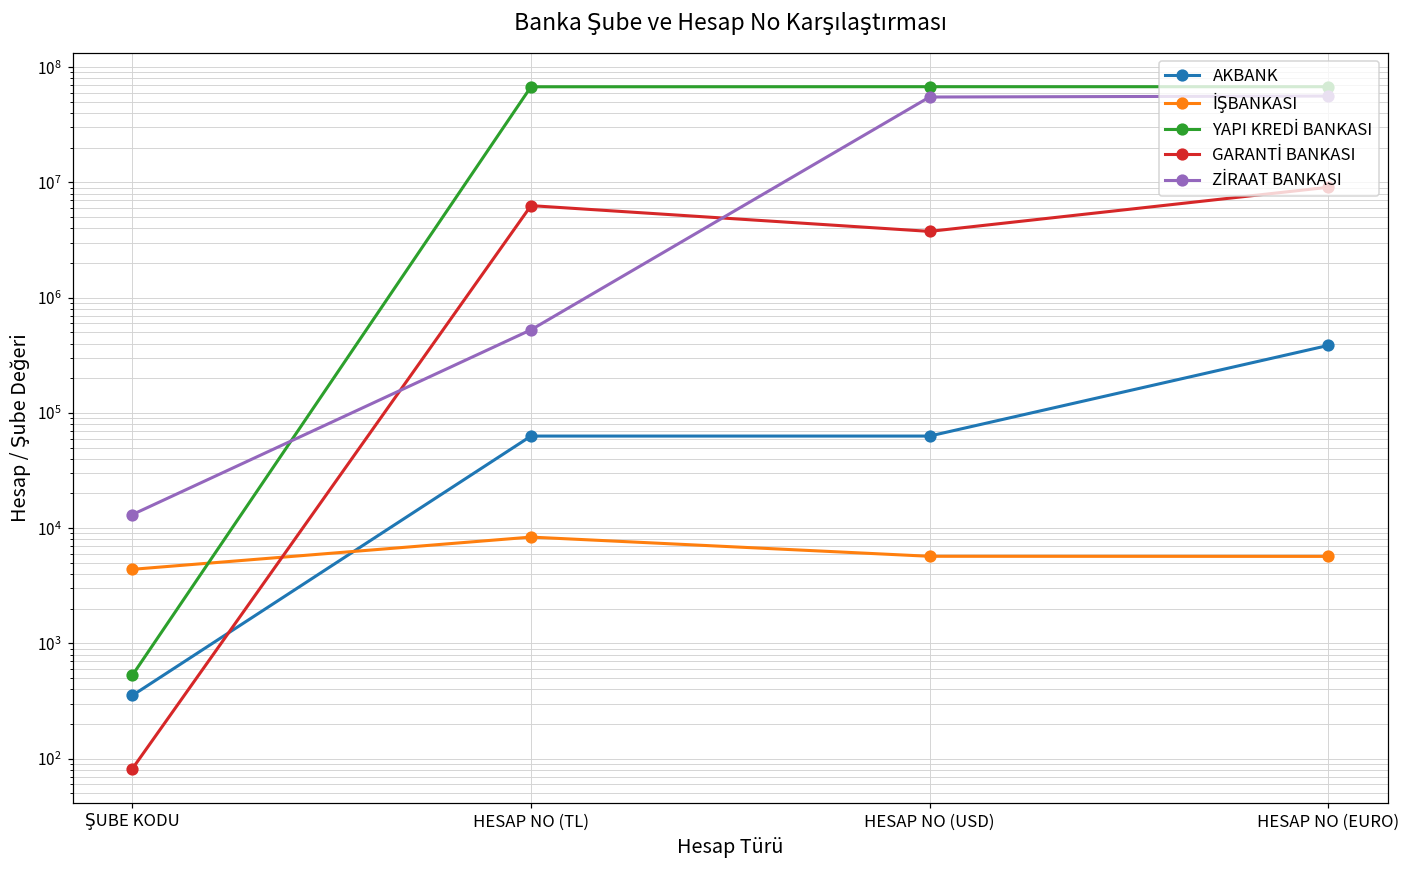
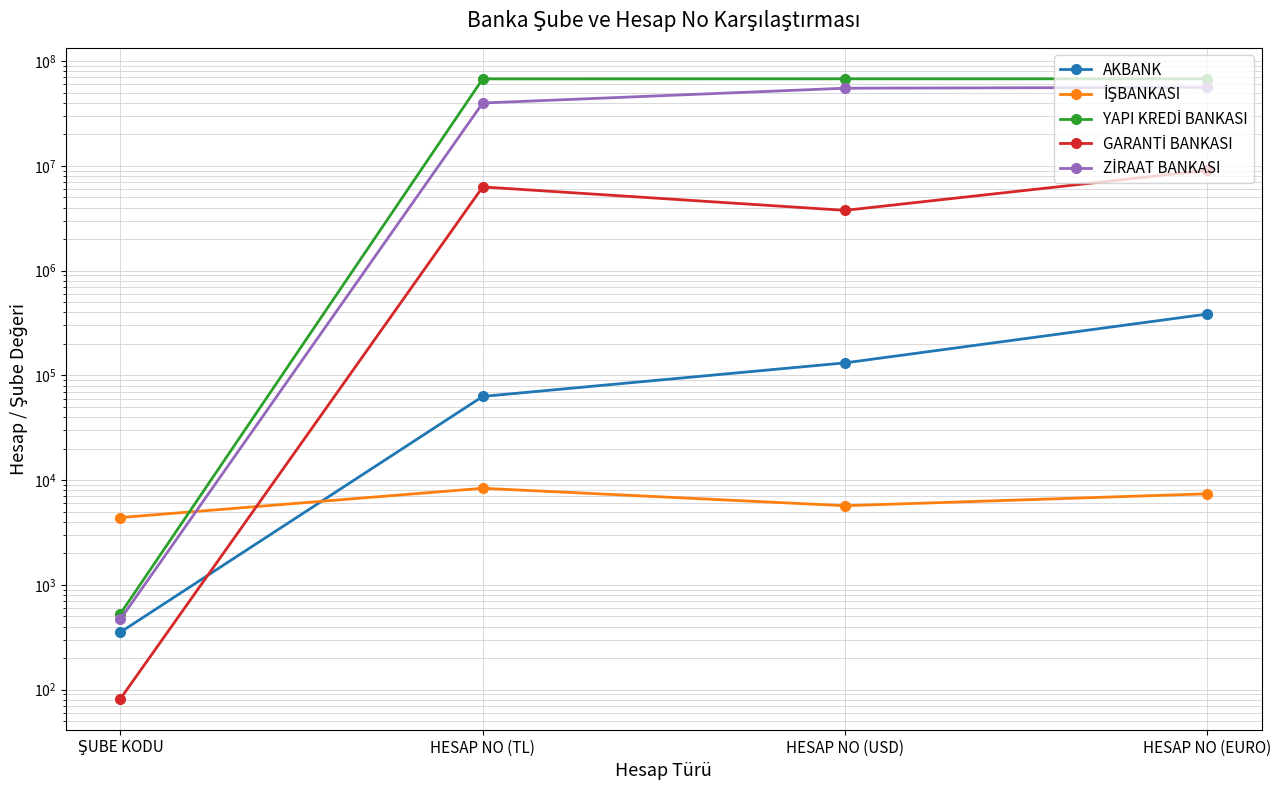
  {
    "AKBANK": {
      "ŞUBE KODU": 350,
      "HESAP NO (TL)": 60000,
-     "HESAP NO (USD)": 60000,
+     "HESAP NO (USD)": 130000,
      "HESAP NO (EURO)": 390000
    },
    "İŞBANKASI": {
      "ŞUBE KODU": 4400,
      "HESAP NO (TL)": 8000,
      "HESAP NO (USD)": 6000,
-     "HESAP NO (EURO)": 6000
+     "HESAP NO (EURO)": 7000
    },
    "YAPI KREDİ BANKASI": {
      "ŞUBE KODU": 500,
      "HESAP NO (TL)": 70000000,
      "HESAP NO (USD)": 70000000
    },
    "GARANTİ BANKASI": {
      "ŞUBE KODU": 80,
      "HESAP NO (TL)": 6000000,
      "HESAP NO (USD)": 3800000
    },
    "ZİRAAT BANKASI": {
-     "ŞUBE KODU": 13000,
-     "HESAP NO (TL)": 500000,
+     "ŞUBE KODU": 500,
+     "HESAP NO (TL)": 40000000,
      "HESAP NO (USD)": 60000000
    }
  }
